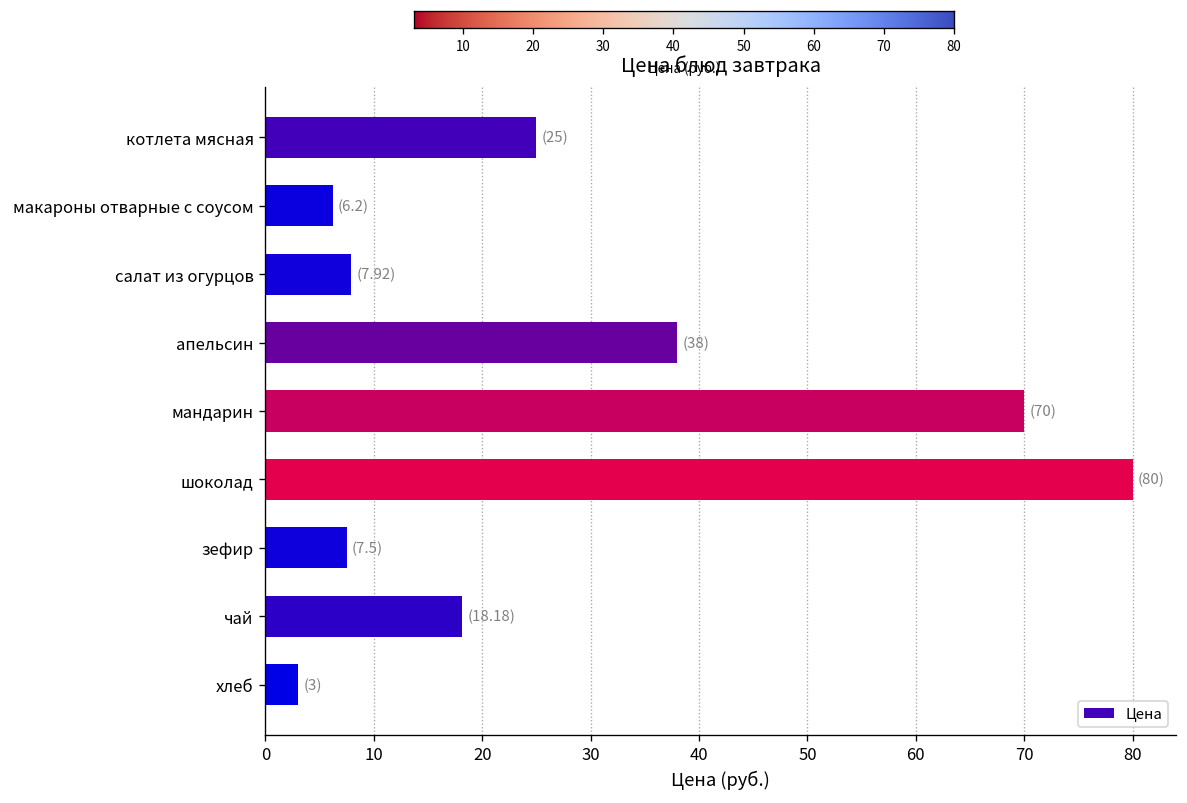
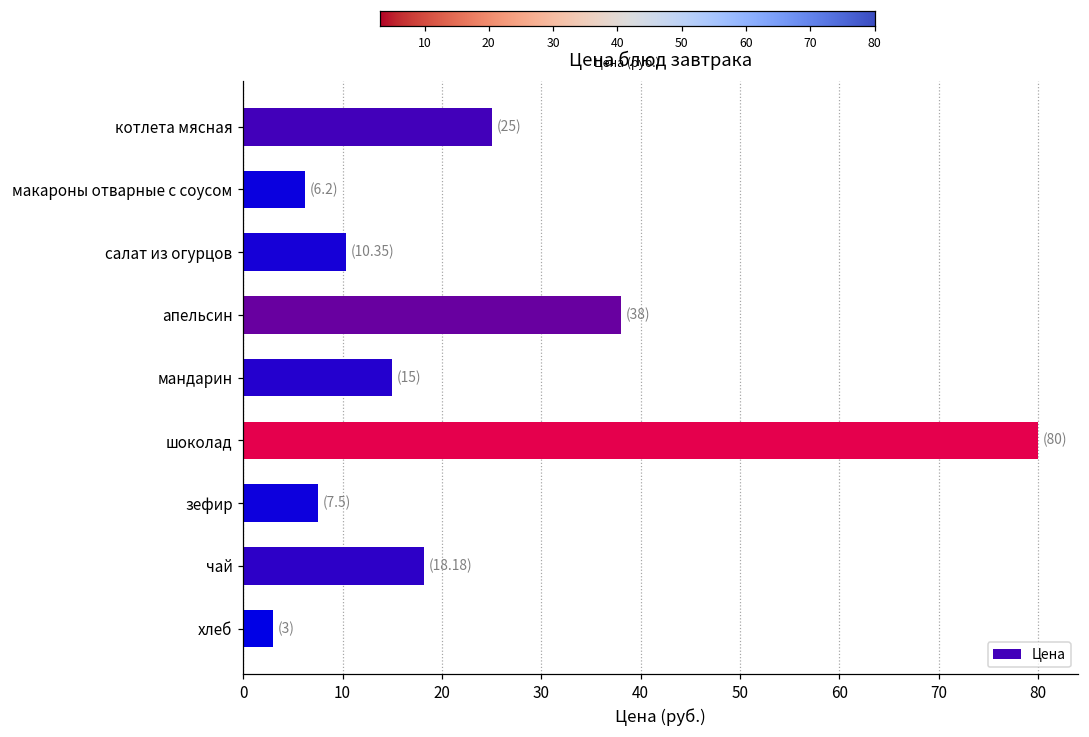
  {
    "котлета мясная": "(25)",
    "макароны отварные с соусом": "(6.2)",
-   "салат из огурцов": "(7.92)",
+   "салат из огурцов": "(10.35)",
    "апельсин": "(38)",
-   "мандарин": "(70)",
+   "мандарин": "(15)",
    "шоколад": "(80)",
    "зефир": "(7.5)",
    "чай": "(18.18)",
    "хлеб": "(3)"
  }
